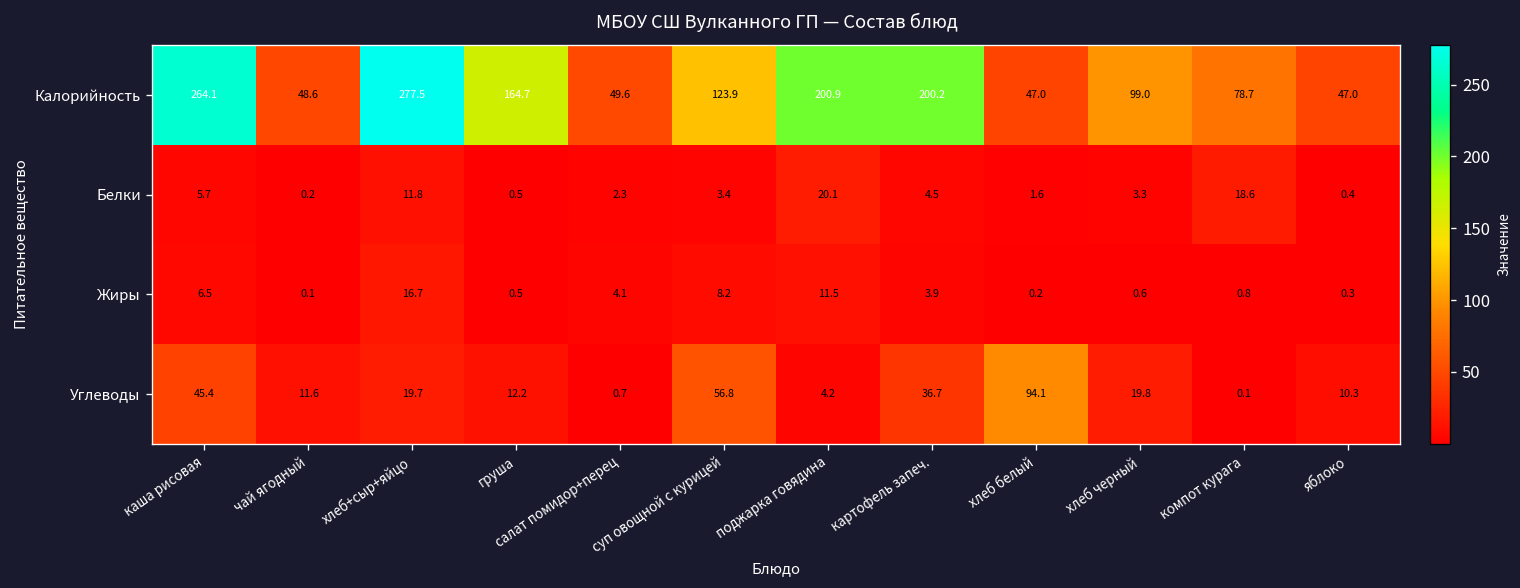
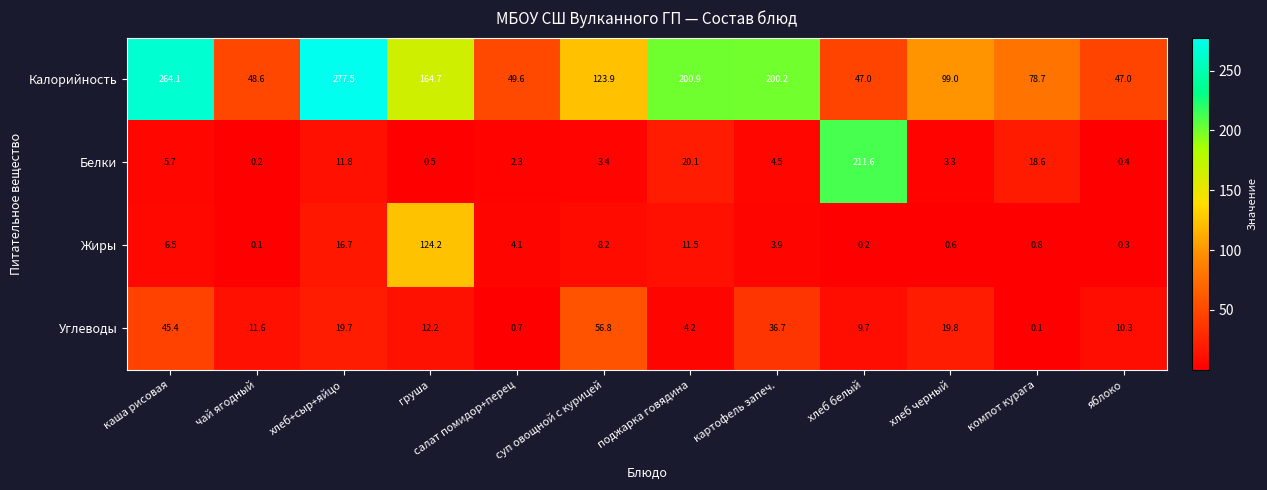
  {
    "Калорийность": {
      "каша рисовая": 264.1,
      "чай ягодный": 48.6,
      "хлеб+сыр+яйцо": 277.5,
      "груша": 164.7,
      "салат помидор+перец": 49.6,
      "суп овощной с курицей": 123.9,
      "поджарка говядина": 200.9,
      "картофель запеч.": 200.2,
      "хлеб белый": 47.0,
      "хлеб черный": 99.0,
      "компот курага": 78.7,
      "яблоко": 47.0
    },
    "Белки": {
      "каша рисовая": 5.7,
      "чай ягодный": 0.2,
      "хлеб+сыр+яйцо": 11.8,
      "груша": 0.5,
      "салат помидор+перец": 2.3,
      "суп овощной с курицей": 3.4,
      "поджарка говядина": 20.1,
      "картофель запеч.": 4.5,
-     "хлеб белый": 1.6,
+     "хлеб белый": 211.6,
      "хлеб черный": 3.3,
      "компот курага": 18.6,
      "яблоко": 0.4
    },
    "Жиры": {
      "каша рисовая": 6.5,
      "чай ягодный": 0.1,
      "хлеб+сыр+яйцо": 16.7,
-     "груша": 0.5,
+     "груша": 124.2,
      "салат помидор+перец": 4.1,
      "суп овощной с курицей": 8.2,
      "поджарка говядина": 11.5,
      "картофель запеч.": 3.9,
      "хлеб белый": 0.2,
      "хлеб черный": 0.6,
      "компот курага": 0.8,
      "яблоко": 0.3
    },
    "Углеводы": {
      "каша рисовая": 45.4,
      "чай ягодный": 11.6,
      "хлеб+сыр+яйцо": 19.7,
      "груша": 12.2,
      "салат помидор+перец": 0.7,
      "суп овощной с курицей": 56.8,
      "поджарка говядина": 4.2,
      "картофель запеч.": 36.7,
-     "хлеб белый": 94.1,
+     "хлеб белый": 9.7,
      "хлеб черный": 19.8,
      "компот курага": 0.1,
      "яблоко": 10.3
    }
  }
